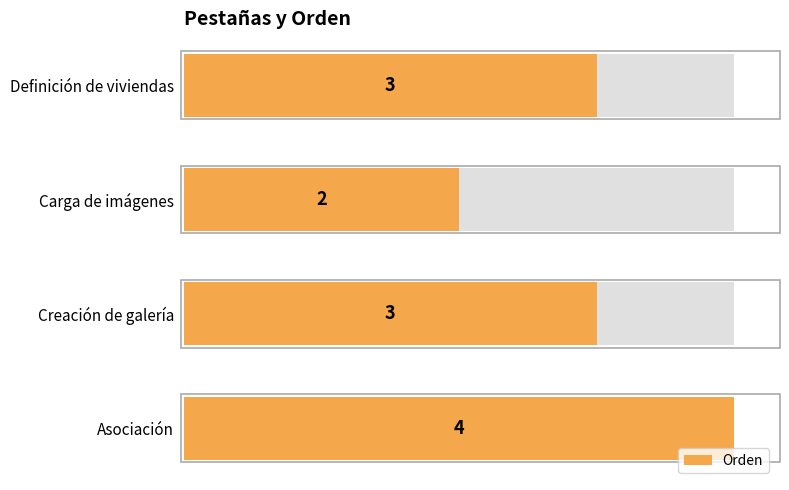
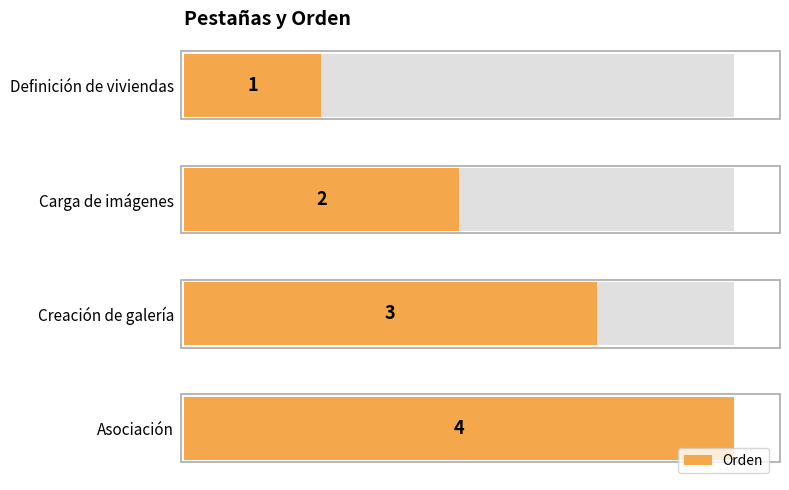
  {
    "Orden": {
-     "Definición de viviendas": 3,
+     "Definición de viviendas": 1,
      "Asociación": 4
    }
  }
